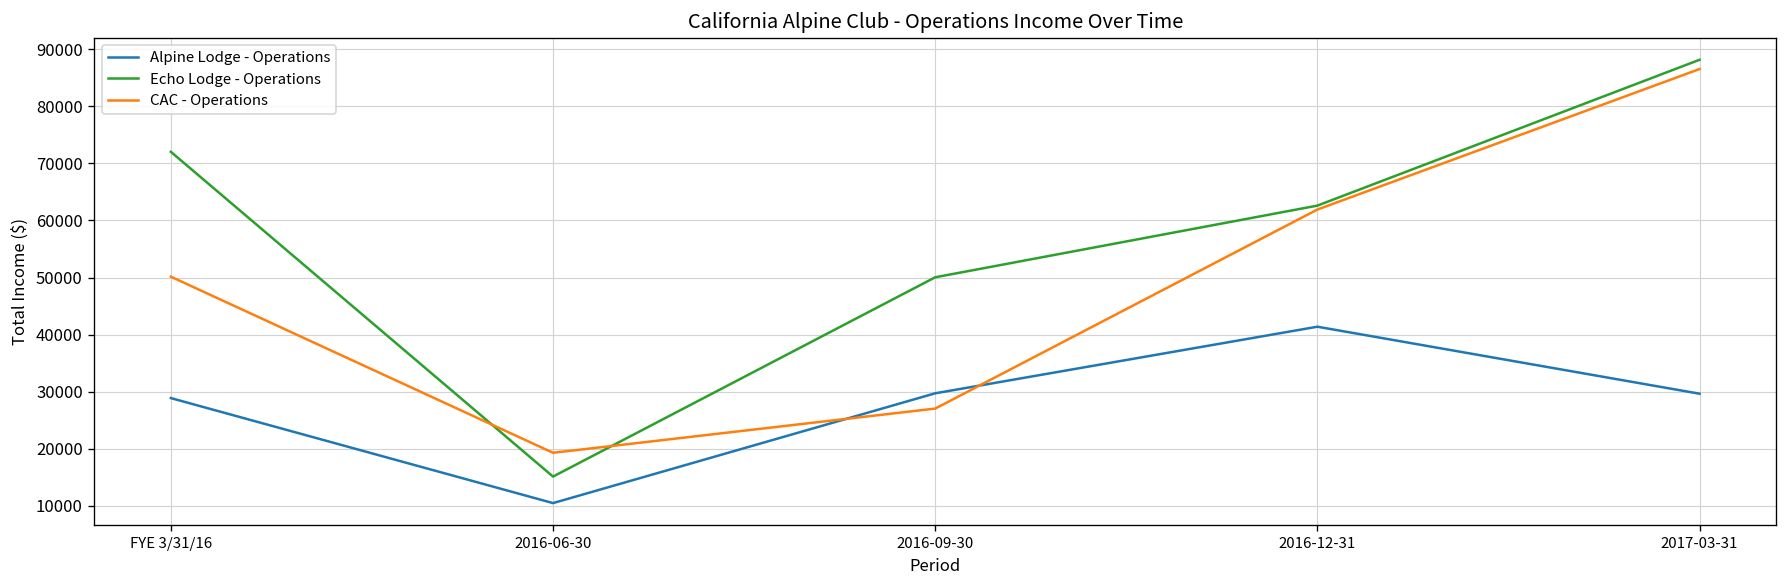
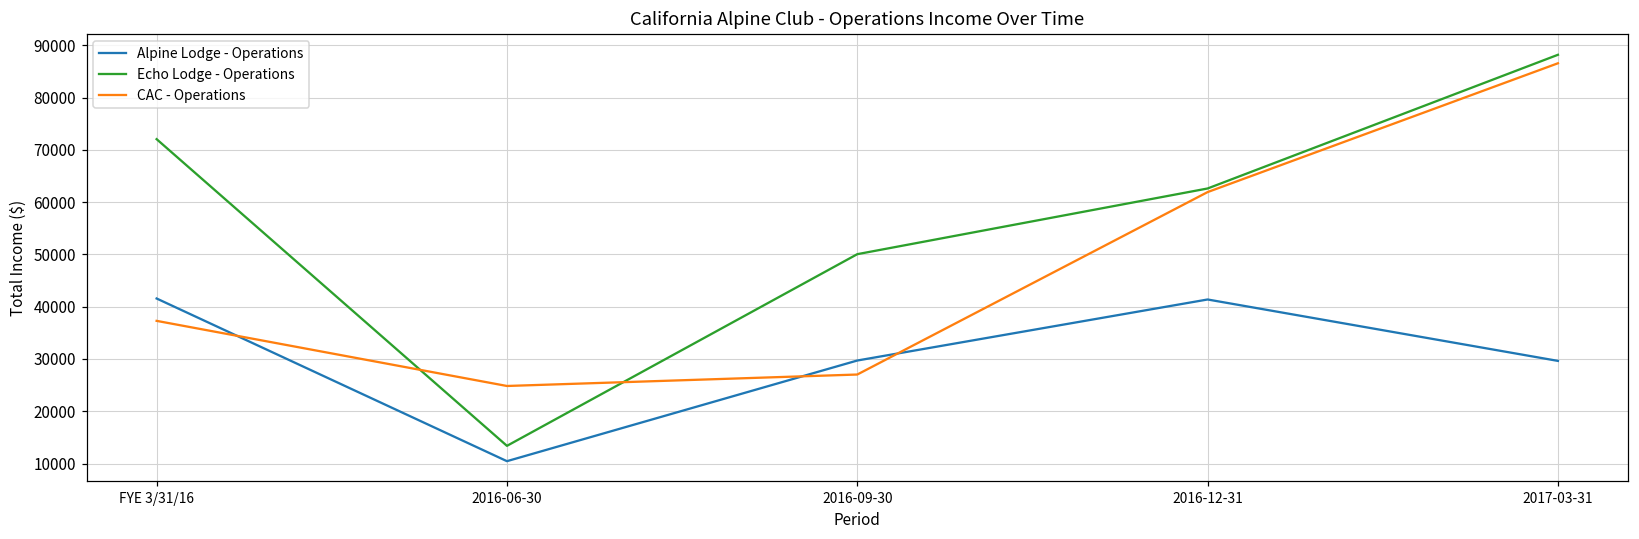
  {
    "Alpine Lodge - Operations": {
-     "FYE 3/31/16": 29000,
+     "FYE 3/31/16": 42000,
      "2016-06-30": 10000,
      "2016-09-30": 30000,
      "2016-12-31": 41000,
      "2017-03-31": 30000
    },
    "Echo Lodge - Operations": {
      "FYE 3/31/16": 72000,
-     "2016-06-30": 15000,
+     "2016-06-30": 13000,
      "2016-09-30": 50000,
      "2016-12-31": 63000,
      "2017-03-31": 88000
    },
    "CAC - Operations": {
-     "FYE 3/31/16": 50000,
-     "2016-06-30": 19000,
+     "FYE 3/31/16": 37000,
+     "2016-06-30": 25000,
      "2016-09-30": 27000,
      "2016-12-31": 62000,
      "2017-03-31": 87000
    }
  }
